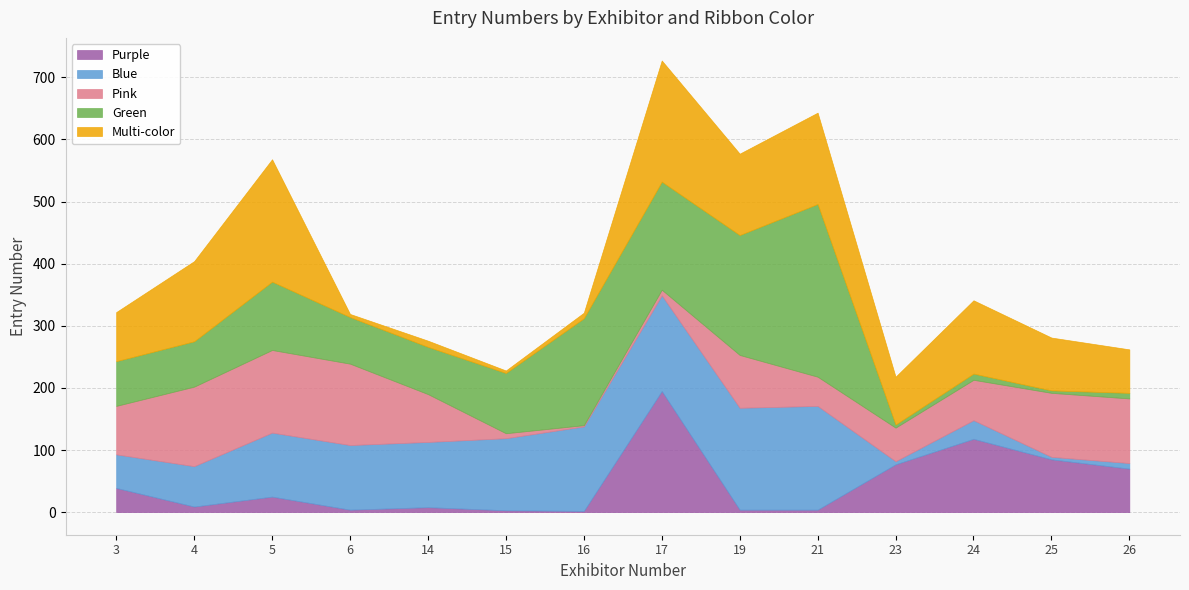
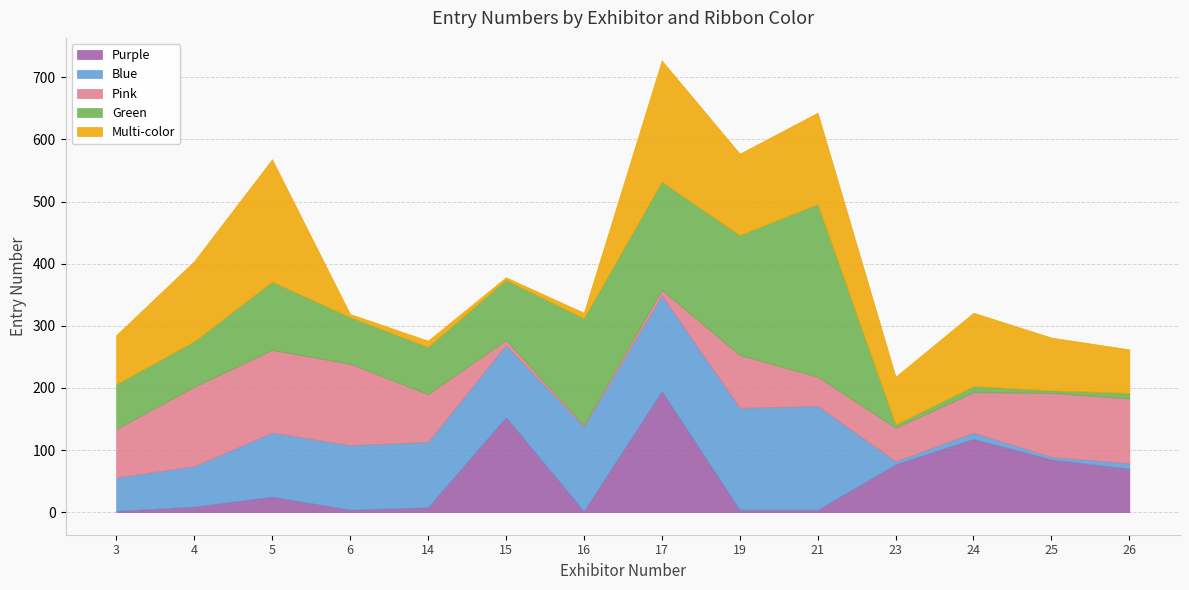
  {
    "Purple": {
-     "3": 40,
+     "3": 0,
      "4": 10,
      "5": 30,
      "14": 10,
-     "15": 0,
+     "15": 150,
      "17": 200,
      "23": 80,
      "24": 120,
      "26": 70
    },
    "Blue": {
      "3": 50,
      "4": 70,
      "5": 100,
      "6": 100,
      "14": 110,
      "15": 120,
      "17": 150,
      "19": 160,
      "21": 170,
      "23": 10,
-     "24": 30,
+     "24": 10,
      "26": 10
    },
    "Pink": {
      "3": 80,
      "4": 130,
      "5": 130,
      "6": 130,
      "14": 80,
      "15": 10,
      "17": 10,
      "19": 90,
      "21": 50,
      "23": 50,
      "24": 70,
      "26": 100
    },
    "Green": {
      "3": 70,
      "4": 70,
      "5": 110,
      "6": 80,
      "14": 80,
      "16": 170,
      "17": 170,
      "19": 190,
      "21": 280,
      "23": 10,
      "24": 10,
      "26": 10
    },
    "Multi-color": {
      "3": 80,
      "4": 130,
      "5": 200,
      "6": 10,
      "14": 10,
      "16": 10,
      "17": 200,
      "19": 130,
      "21": 150,
      "23": 80,
      "24": 120,
      "25": 90,
      "26": 70
    }
  }
